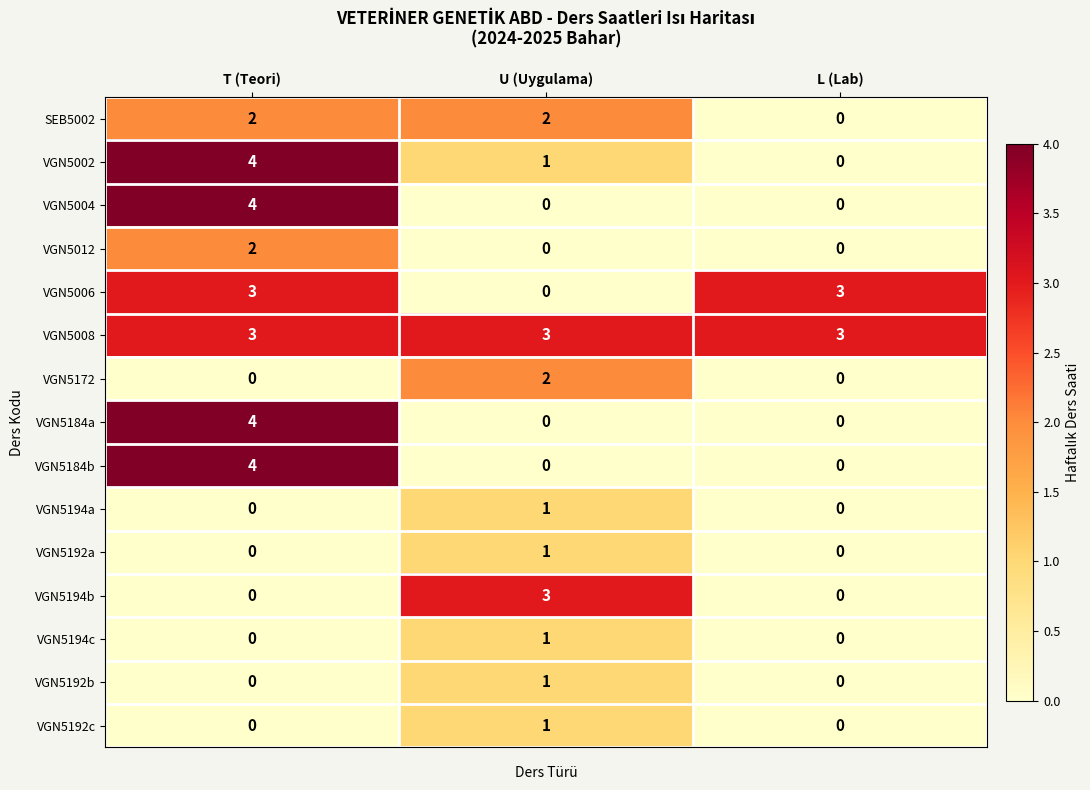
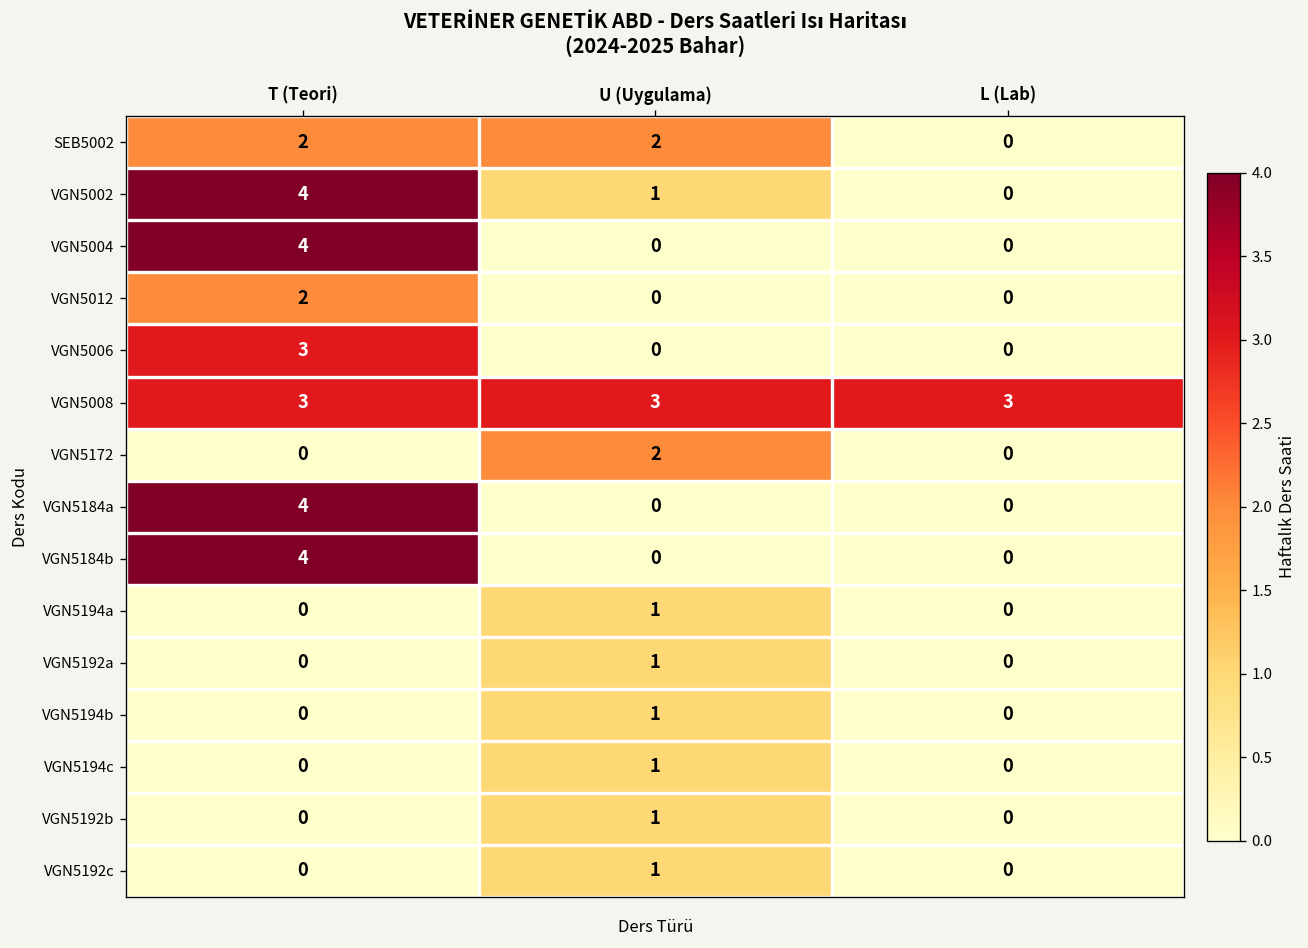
  {
    "SEB5002": {
      "T (Teori)": 2,
      "U (Uygulama)": 2,
      "L (Lab)": 0
    },
    "VGN5002": {
      "T (Teori)": 4,
      "U (Uygulama)": 1,
      "L (Lab)": 0
    },
    "VGN5004": {
      "T (Teori)": 4,
      "U (Uygulama)": 0,
      "L (Lab)": 0
    },
    "VGN5012": {
      "T (Teori)": 2,
      "U (Uygulama)": 0,
      "L (Lab)": 0
    },
    "VGN5006": {
      "T (Teori)": 3,
      "U (Uygulama)": 0,
-     "L (Lab)": 3
+     "L (Lab)": 0
    },
    "VGN5008": {
      "T (Teori)": 3,
      "U (Uygulama)": 3,
      "L (Lab)": 3
    },
    "VGN5172": {
      "T (Teori)": 0,
      "U (Uygulama)": 2,
      "L (Lab)": 0
    },
    "VGN5184a": {
      "T (Teori)": 4,
      "U (Uygulama)": 0,
      "L (Lab)": 0
    },
    "VGN5184b": {
      "T (Teori)": 4,
      "U (Uygulama)": 0,
      "L (Lab)": 0
    },
    "VGN5194a": {
      "T (Teori)": 0,
      "U (Uygulama)": 1,
      "L (Lab)": 0
    },
    "VGN5192a": {
      "T (Teori)": 0,
      "U (Uygulama)": 1,
      "L (Lab)": 0
    },
    "VGN5194b": {
      "T (Teori)": 0,
-     "U (Uygulama)": 3,
+     "U (Uygulama)": 1,
      "L (Lab)": 0
    },
    "VGN5194c": {
      "T (Teori)": 0,
      "U (Uygulama)": 1,
      "L (Lab)": 0
    },
    "VGN5192b": {
      "T (Teori)": 0,
      "U (Uygulama)": 1,
      "L (Lab)": 0
    },
    "VGN5192c": {
      "T (Teori)": 0,
      "U (Uygulama)": 1,
      "L (Lab)": 0
    }
  }
